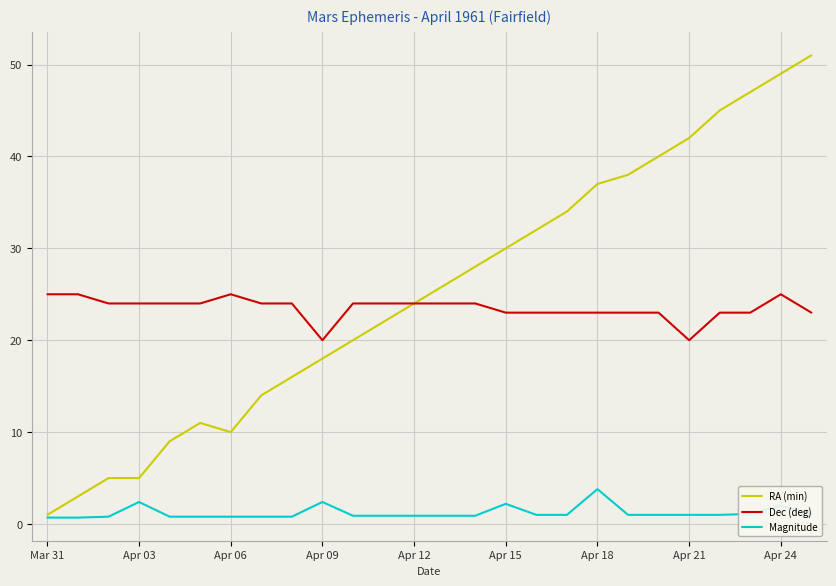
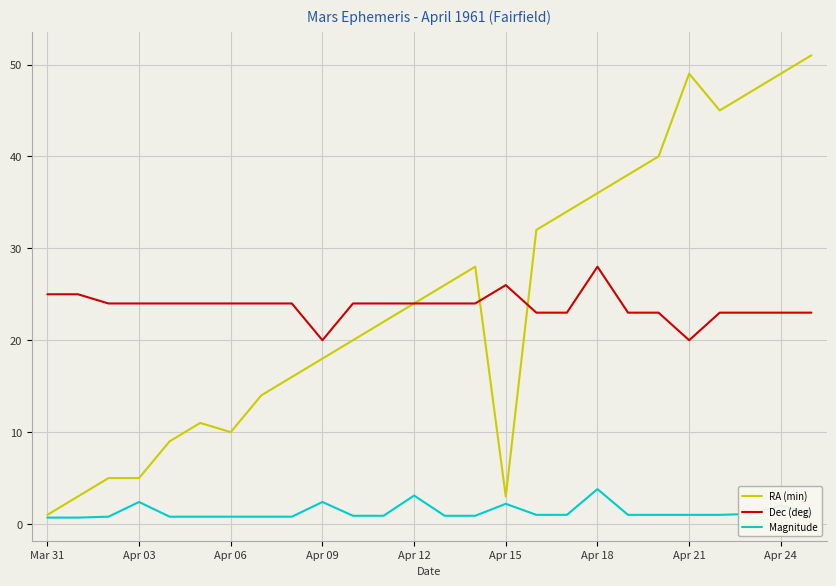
  {
    "RA (min)": {
      "Mar 31": 1,
      "Apr 03": 5,
      "Apr 06": 10,
      "Apr 09": 18,
-     "Apr 15": 30,
-     "Apr 18": 37,
-     "Apr 21": 42,
+     "Apr 15": 3,
+     "Apr 18": 36,
+     "Apr 21": 49,
      "Apr 24": 49
    },
    "Dec (deg)": {
      "Mar 31": 25,
      "Apr 03": 24,
-     "Apr 06": 25,
+     "Apr 06": 24,
      "Apr 09": 20,
-     "Apr 15": 23,
-     "Apr 18": 23,
+     "Apr 15": 26,
+     "Apr 18": 28,
      "Apr 21": 20,
-     "Apr 24": 25
+     "Apr 24": 23
    },
    "Magnitude": {
      "Mar 31": 1,
      "Apr 03": 2,
      "Apr 06": 1,
      "Apr 09": 2,
-     "Apr 12": 1,
+     "Apr 12": 3,
      "Apr 15": 2,
      "Apr 18": 4,
      "Apr 21": 1
    }
  }
